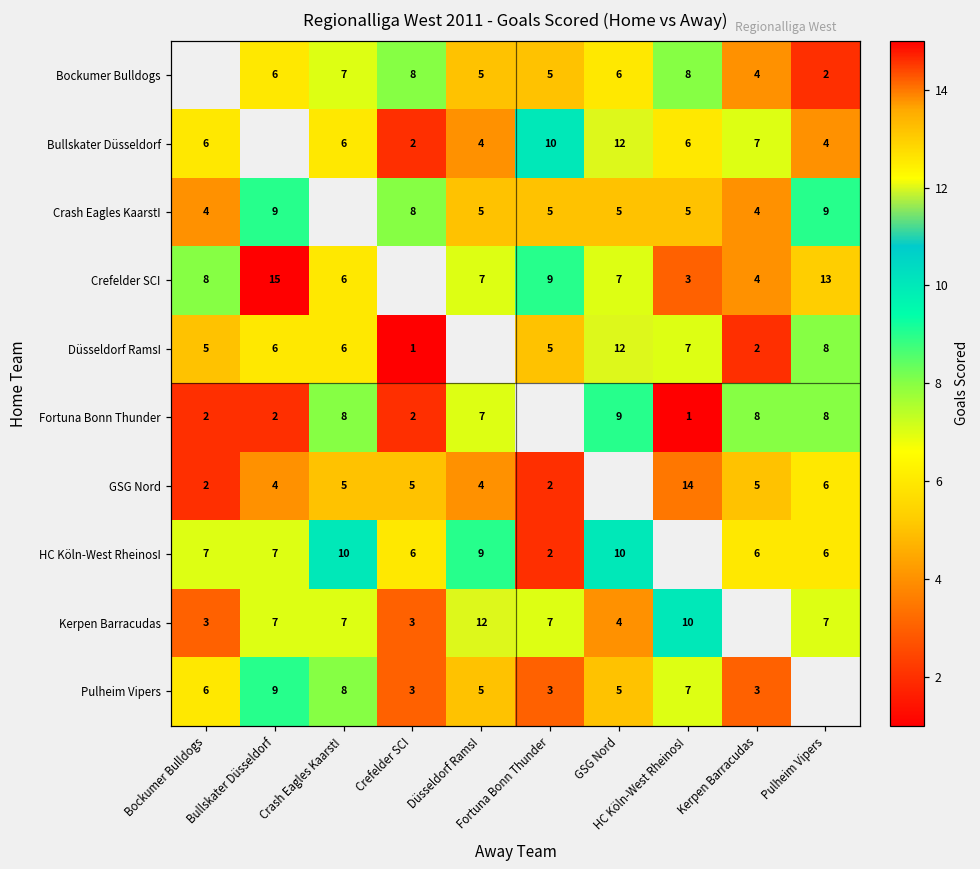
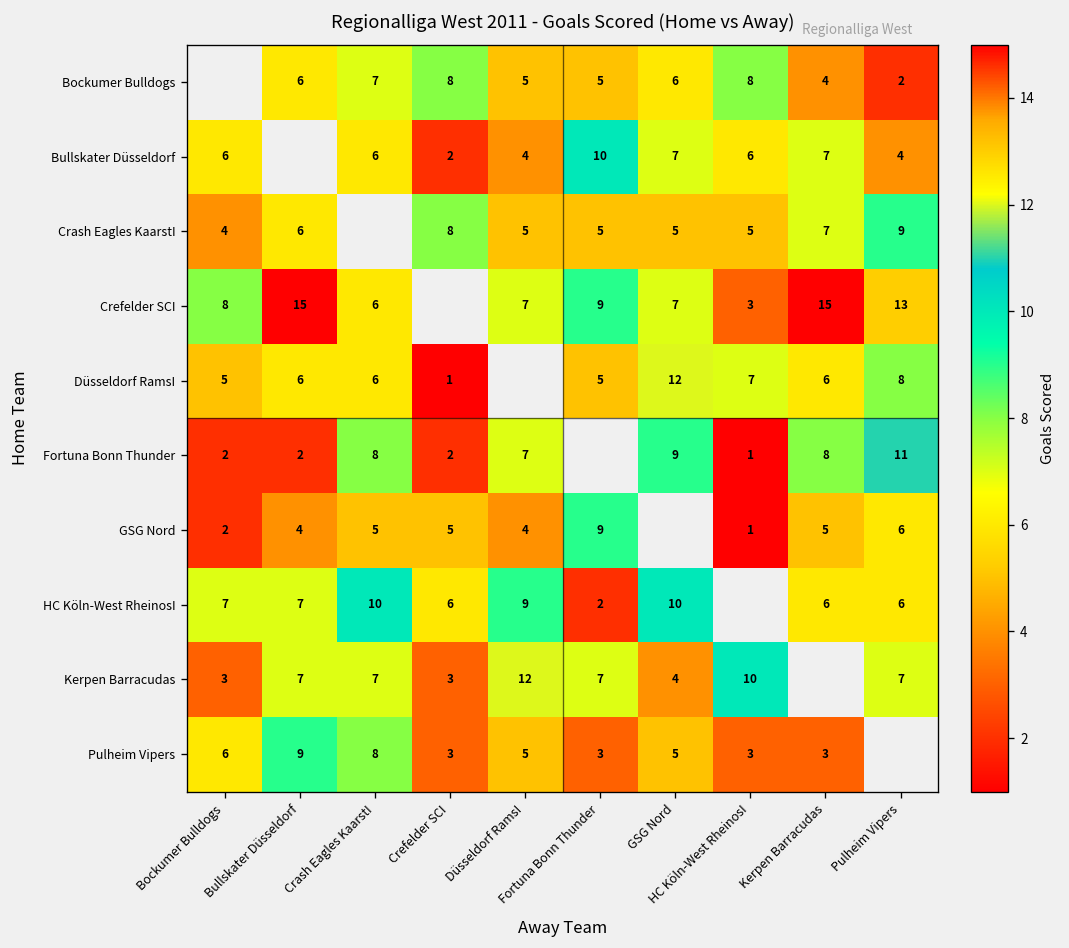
  {
    "Bockumer Bulldogs": {
      "Bullskater Düsseldorf": 6,
      "Crash Eagles KaarstI": 7,
      "Crefelder SCI": 8,
      "Düsseldorf RamsI": 5,
      "Fortuna Bonn Thunder": 5,
      "GSG Nord": 6,
      "HC Köln-West RheinosI": 8,
      "Kerpen Barracudas": 4,
      "Pulheim Vipers": 2
    },
    "Bullskater Düsseldorf": {
      "Bockumer Bulldogs": 6,
      "Crash Eagles KaarstI": 6,
      "Crefelder SCI": 2,
      "Düsseldorf RamsI": 4,
      "Fortuna Bonn Thunder": 10,
-     "GSG Nord": 12,
+     "GSG Nord": 7,
      "HC Köln-West RheinosI": 6,
      "Kerpen Barracudas": 7,
      "Pulheim Vipers": 4
    },
    "Crash Eagles KaarstI": {
      "Bockumer Bulldogs": 4,
-     "Bullskater Düsseldorf": 9,
+     "Bullskater Düsseldorf": 6,
      "Crefelder SCI": 8,
      "Düsseldorf RamsI": 5,
      "Fortuna Bonn Thunder": 5,
      "GSG Nord": 5,
      "HC Köln-West RheinosI": 5,
-     "Kerpen Barracudas": 4,
+     "Kerpen Barracudas": 7,
      "Pulheim Vipers": 9
    },
    "Crefelder SCI": {
      "Bockumer Bulldogs": 8,
      "Bullskater Düsseldorf": 15,
      "Crash Eagles KaarstI": 6,
      "Düsseldorf RamsI": 7,
      "Fortuna Bonn Thunder": 9,
      "GSG Nord": 7,
      "HC Köln-West RheinosI": 3,
-     "Kerpen Barracudas": 4,
+     "Kerpen Barracudas": 15,
      "Pulheim Vipers": 13
    },
    "Düsseldorf RamsI": {
      "Bockumer Bulldogs": 5,
      "Bullskater Düsseldorf": 6,
      "Crash Eagles KaarstI": 6,
      "Crefelder SCI": 1,
      "Fortuna Bonn Thunder": 5,
      "GSG Nord": 12,
      "HC Köln-West RheinosI": 7,
-     "Kerpen Barracudas": 2,
+     "Kerpen Barracudas": 6,
      "Pulheim Vipers": 8
    },
    "Fortuna Bonn Thunder": {
      "Bockumer Bulldogs": 2,
      "Bullskater Düsseldorf": 2,
      "Crash Eagles KaarstI": 8,
      "Crefelder SCI": 2,
      "Düsseldorf RamsI": 7,
      "GSG Nord": 9,
      "HC Köln-West RheinosI": 1,
      "Kerpen Barracudas": 8,
-     "Pulheim Vipers": 8
+     "Pulheim Vipers": 11
    },
    "GSG Nord": {
      "Bockumer Bulldogs": 2,
      "Bullskater Düsseldorf": 4,
      "Crash Eagles KaarstI": 5,
      "Crefelder SCI": 5,
      "Düsseldorf RamsI": 4,
-     "Fortuna Bonn Thunder": 2,
-     "HC Köln-West RheinosI": 14,
+     "Fortuna Bonn Thunder": 9,
+     "HC Köln-West RheinosI": 1,
      "Kerpen Barracudas": 5,
      "Pulheim Vipers": 6
    },
    "HC Köln-West RheinosI": {
      "Bockumer Bulldogs": 7,
      "Bullskater Düsseldorf": 7,
      "Crash Eagles KaarstI": 10,
      "Crefelder SCI": 6,
      "Düsseldorf RamsI": 9,
      "Fortuna Bonn Thunder": 2,
      "GSG Nord": 10,
      "Kerpen Barracudas": 6,
      "Pulheim Vipers": 6
    },
    "Kerpen Barracudas": {
      "Bockumer Bulldogs": 3,
      "Bullskater Düsseldorf": 7,
      "Crash Eagles KaarstI": 7,
      "Crefelder SCI": 3,
      "Düsseldorf RamsI": 12,
      "Fortuna Bonn Thunder": 7,
      "GSG Nord": 4,
      "HC Köln-West RheinosI": 10,
      "Pulheim Vipers": 7
    },
    "Pulheim Vipers": {
      "Bockumer Bulldogs": 6,
      "Bullskater Düsseldorf": 9,
      "Crash Eagles KaarstI": 8,
      "Crefelder SCI": 3,
      "Düsseldorf RamsI": 5,
      "Fortuna Bonn Thunder": 3,
      "GSG Nord": 5,
-     "HC Köln-West RheinosI": 7,
+     "HC Köln-West RheinosI": 3,
      "Kerpen Barracudas": 3
    }
  }
